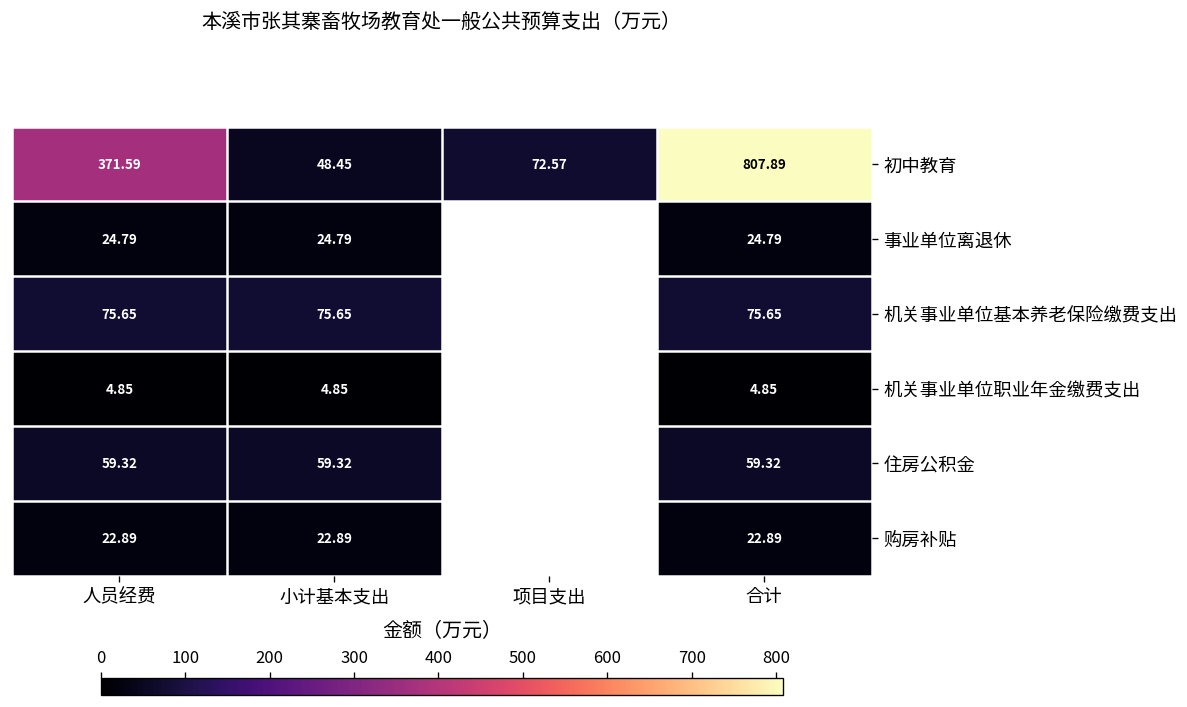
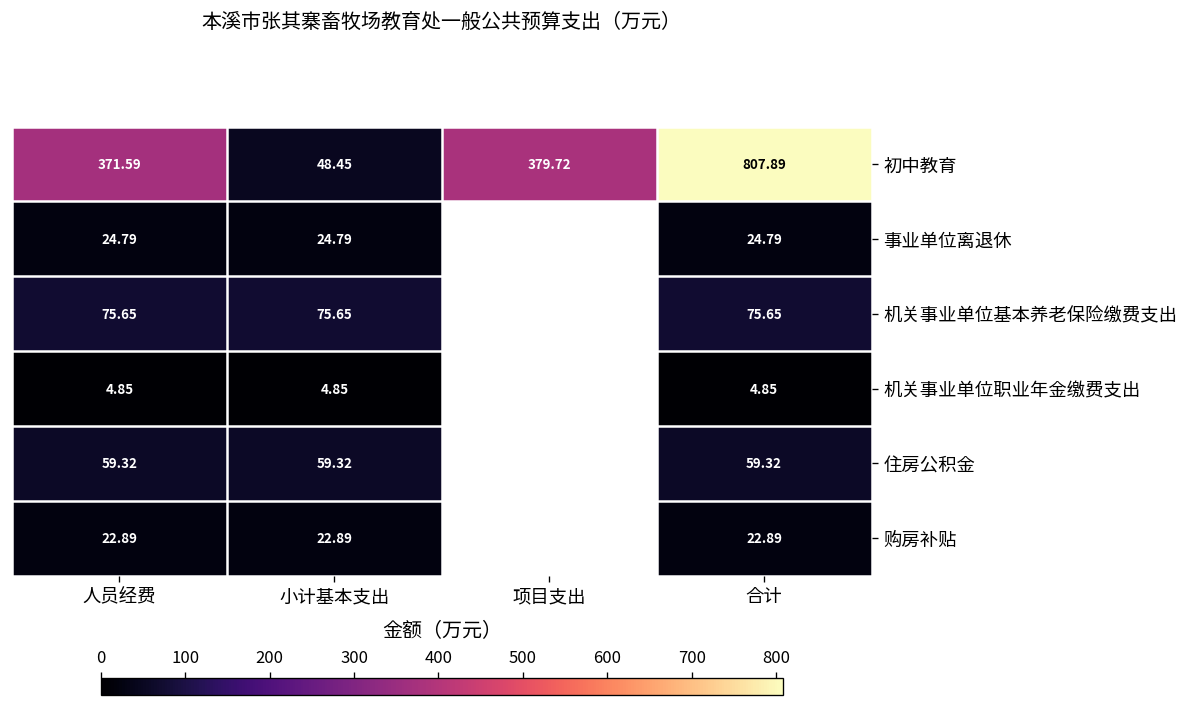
  {
    "初中教育": {
      "人员经费": 371.59,
      "小计基本支出": 48.45,
-     "项目支出": 72.57,
+     "项目支出": 379.72,
      "合计": 807.89
    },
    "事业单位离退休": {
      "人员经费": 24.79,
      "小计基本支出": 24.79,
      "合计": 24.79
    },
    "机关事业单位基本养老保险缴费支出": {
      "人员经费": 75.65,
      "小计基本支出": 75.65,
      "合计": 75.65
    },
    "机关事业单位职业年金缴费支出": {
      "人员经费": 4.85,
      "小计基本支出": 4.85,
      "合计": 4.85
    },
    "住房公积金": {
      "人员经费": 59.32,
      "小计基本支出": 59.32,
      "合计": 59.32
    },
    "购房补贴": {
      "人员经费": 22.89,
      "小计基本支出": 22.89,
      "合计": 22.89
    }
  }
